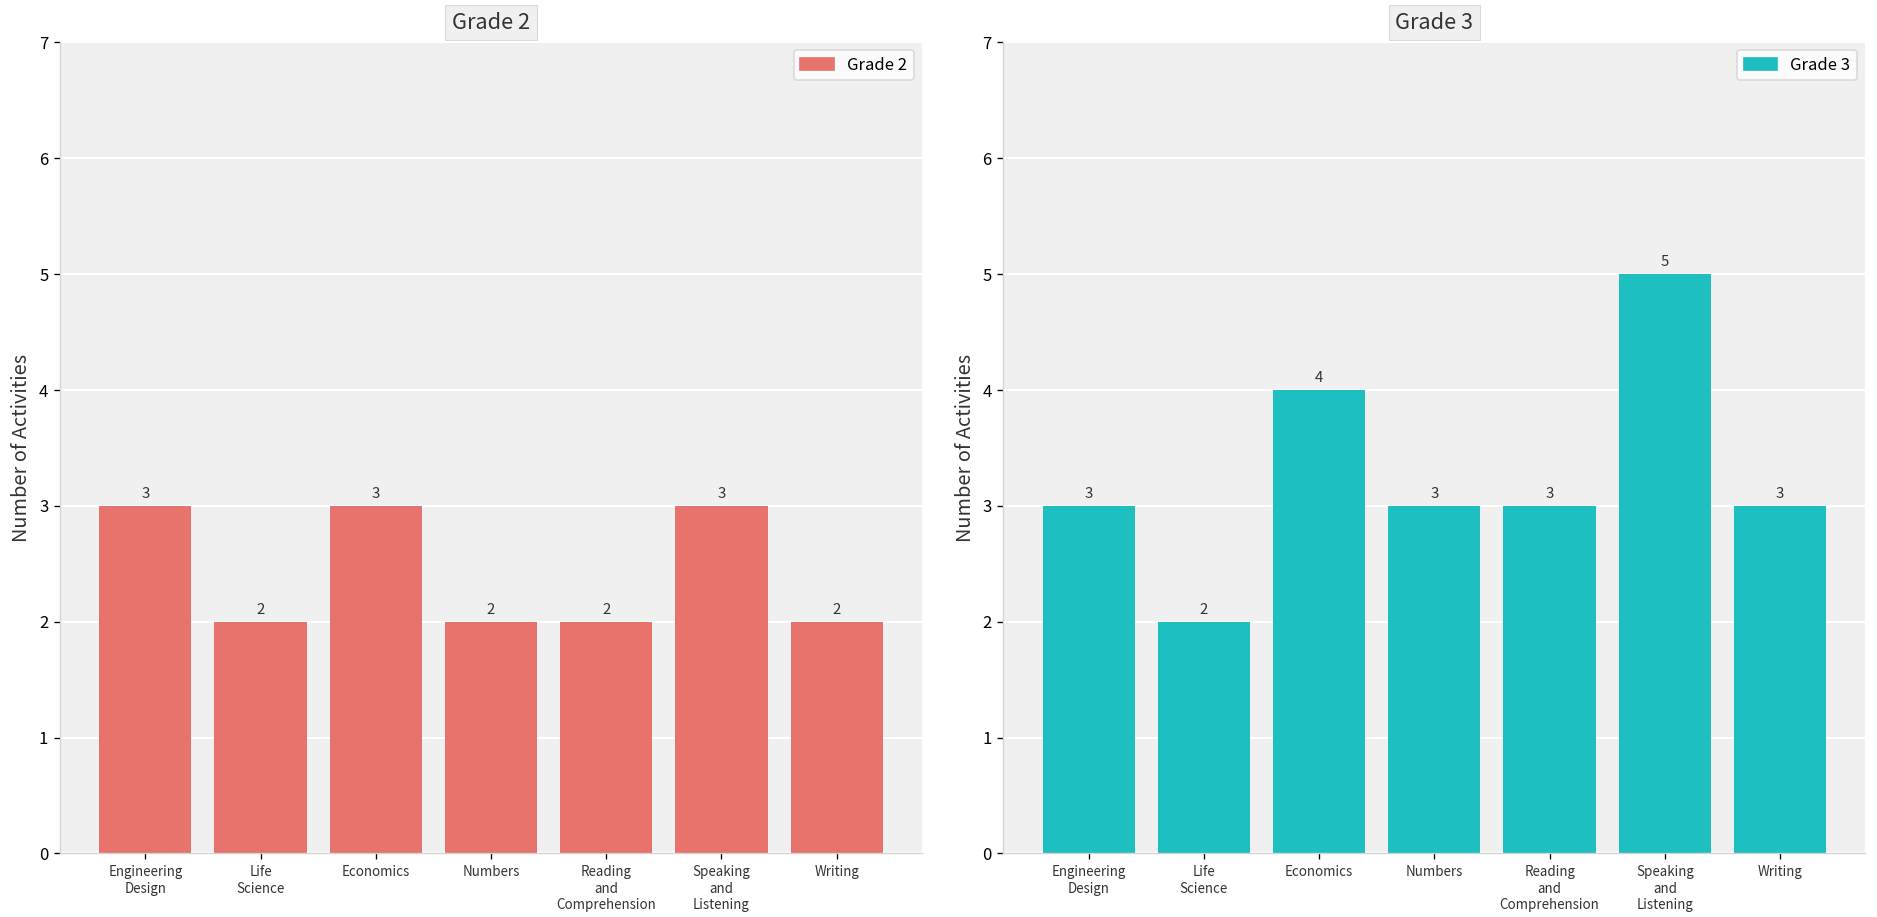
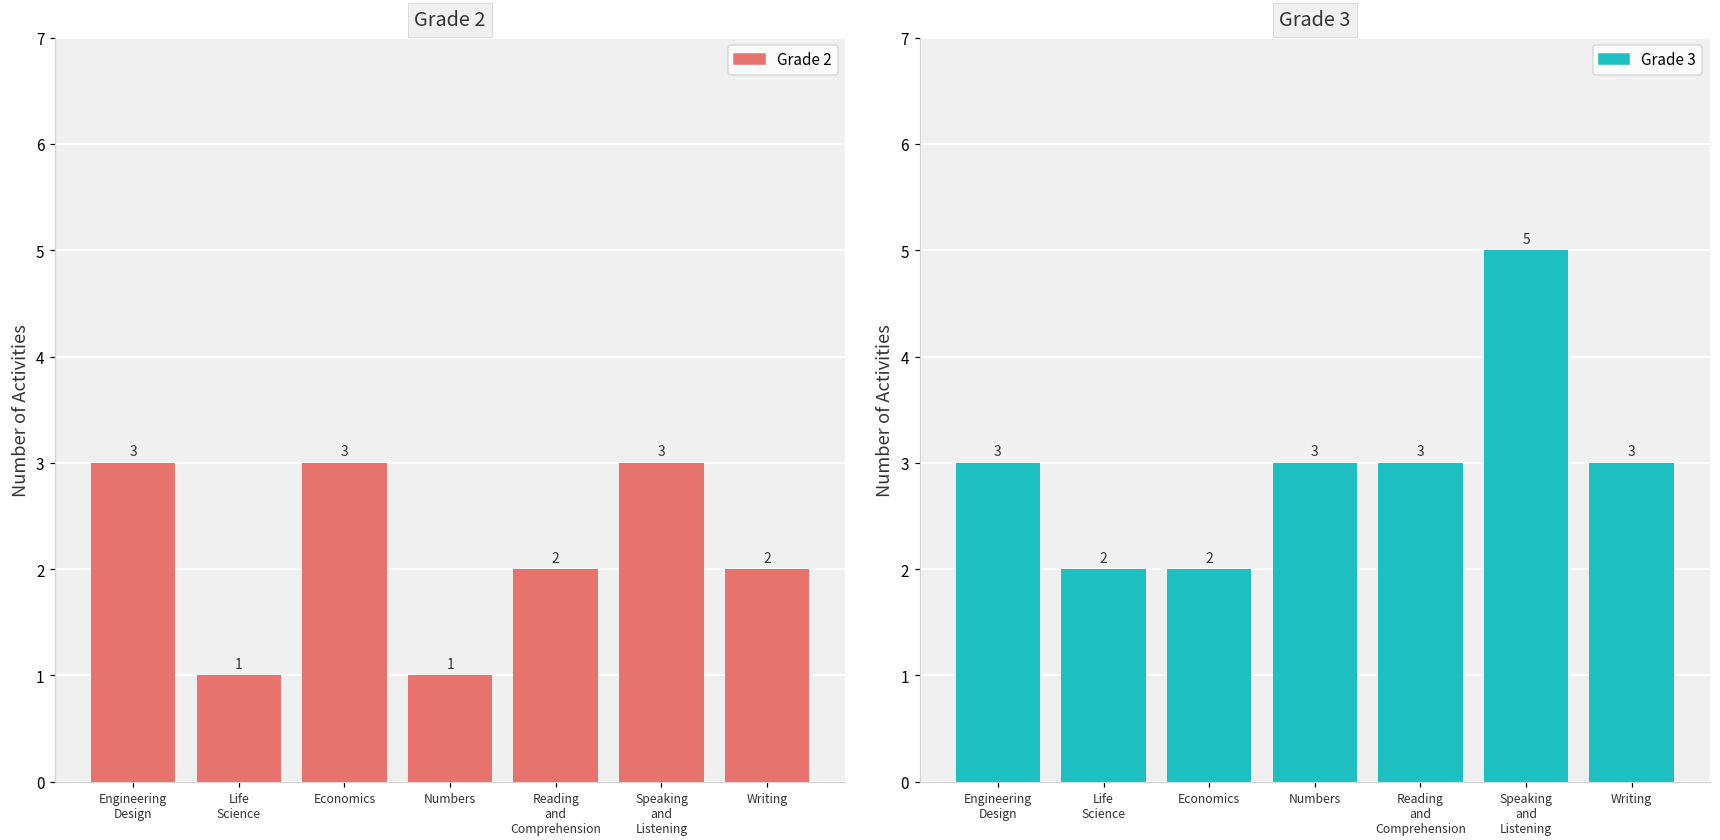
  {
    "Grade 2": {
      "Engineering Design": 3,
-     "Life Science": 2,
+     "Life Science": 1,
      "Economics": 3,
-     "Numbers": 2,
+     "Numbers": 1,
      "Reading and Comprehension": 2,
      "Speaking and Listening": 3,
      "Writing": 2
    },
    "Grade 3": {
      "Engineering Design": 3,
      "Life Science": 2,
-     "Economics": 4,
+     "Economics": 2,
      "Numbers": 3,
      "Reading and Comprehension": 3,
      "Speaking and Listening": 5,
      "Writing": 3
    }
  }
